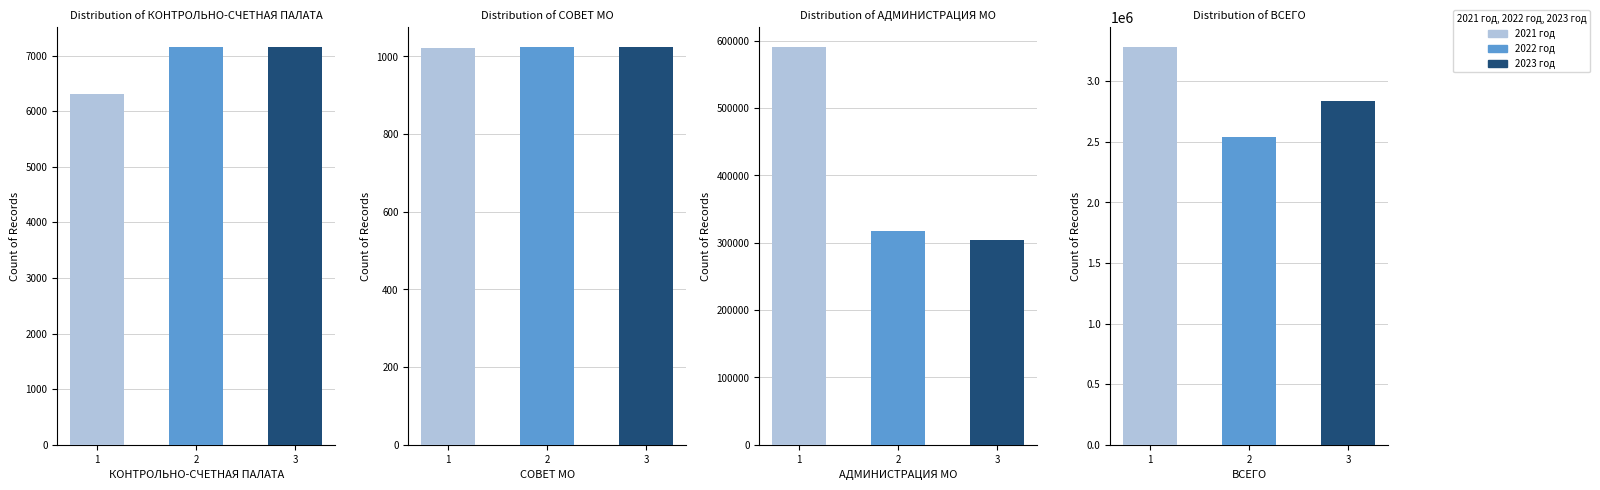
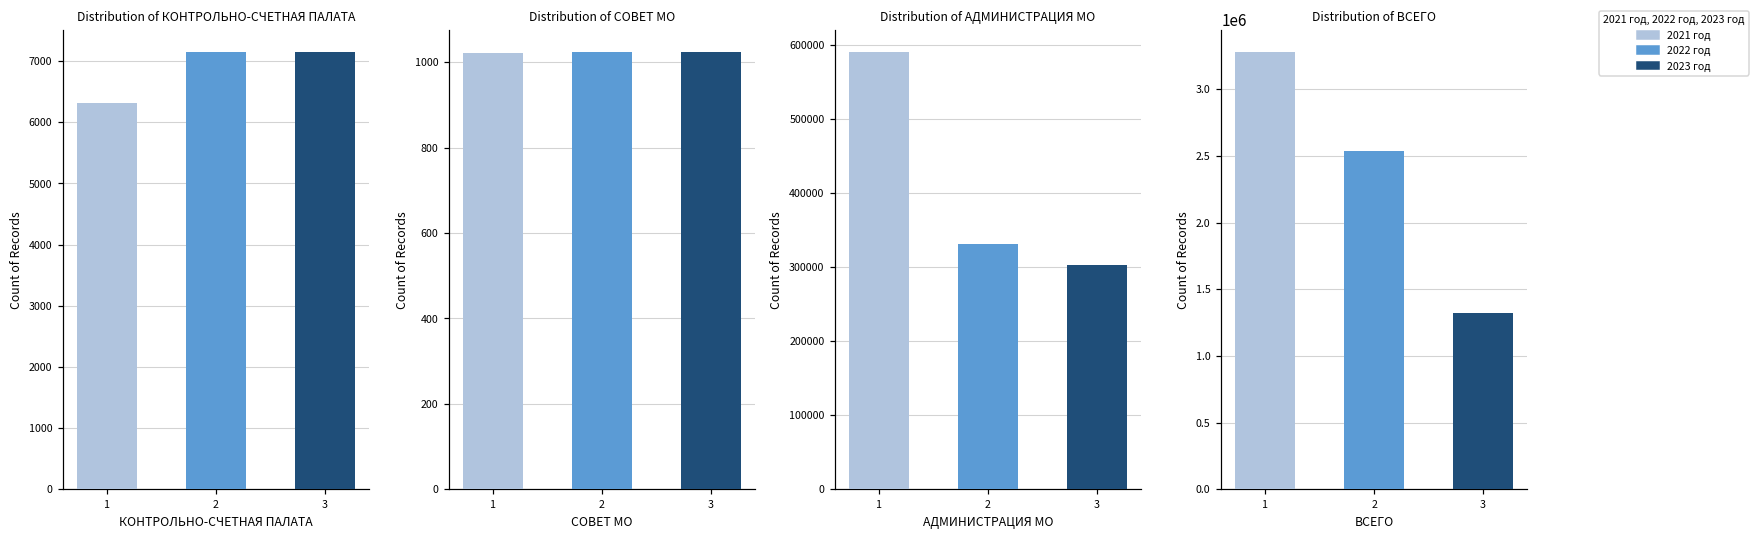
  {
    "Distribution of КОНТРОЛЬНО-СЧЕТНАЯ ПАЛАТА": {
      "1": 6300,
      "2": 7200,
      "3": 7200
    },
    "Distribution of СОВЕТ МО": {
      "1": 1020,
      "2": 1020,
      "3": 1020
    },
    "Distribution of АДМИНИСТРАЦИЯ МО": {
      "1": 590000,
-     "2": 320000,
+     "2": 330000,
      "3": 300000
    },
    "Distribution of ВСЕГО": {
      "1": 3280000,
      "2": 2540000,
-     "3": 2840000
+     "3": 1320000
    }
  }
